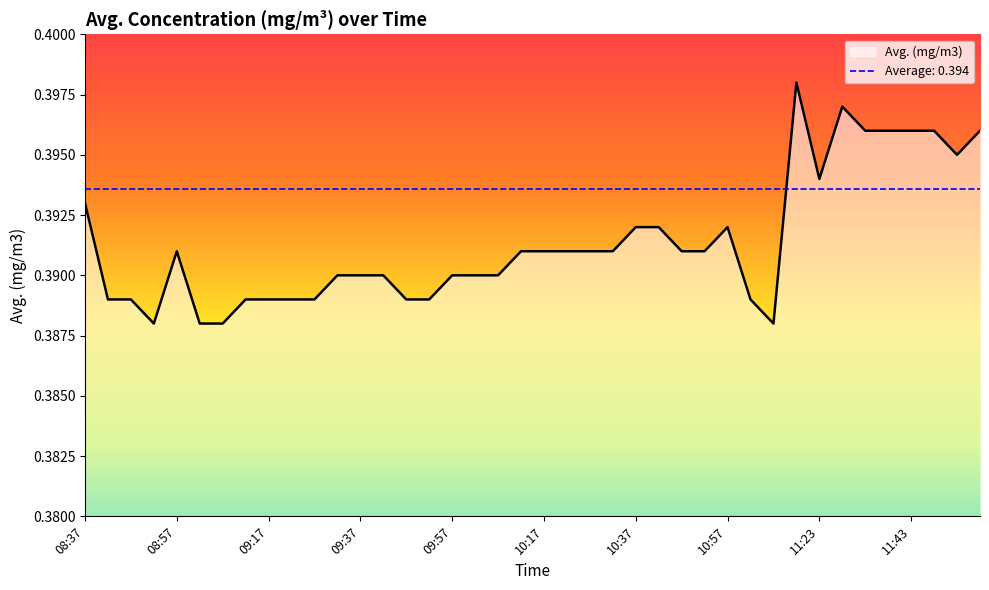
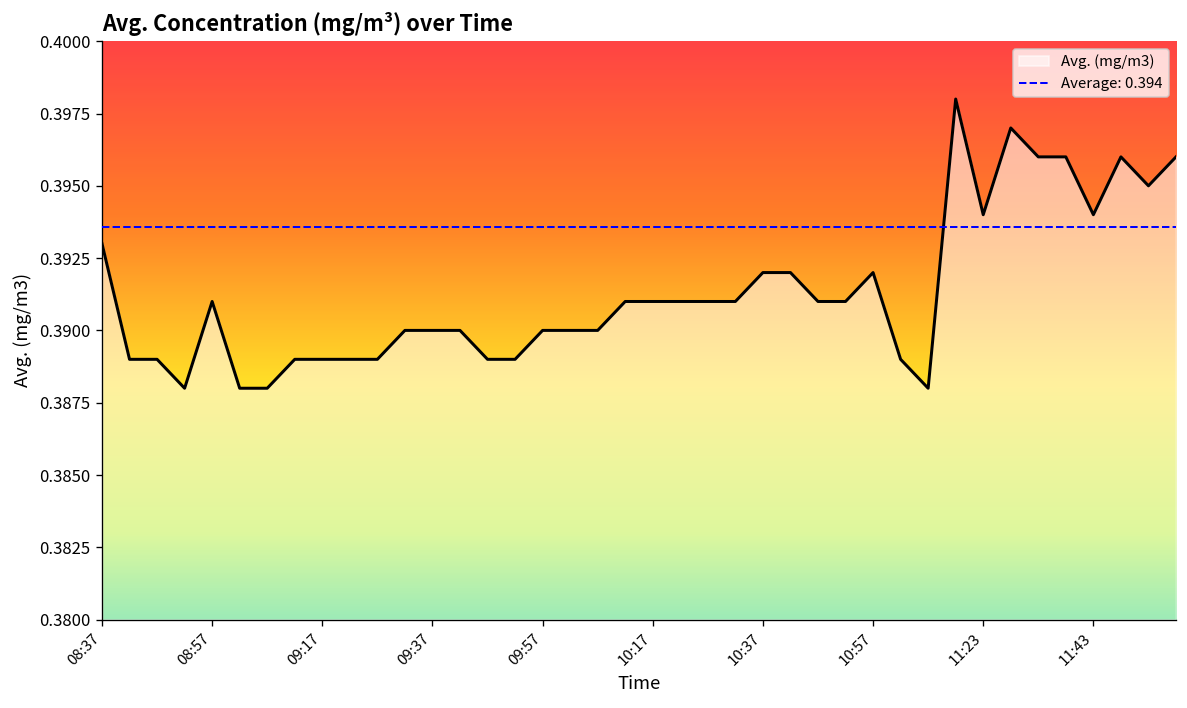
  {
    "08:37": 0.393,
    "08:57": 0.391,
    "09:17": 0.389,
    "09:37": 0.390,
    "09:57": 0.390,
    "10:17": 0.391,
    "10:37": 0.392,
    "10:57": 0.392,
    "11:23": 0.394,
-   "11:43": 0.396
+   "11:43": 0.394
  }
